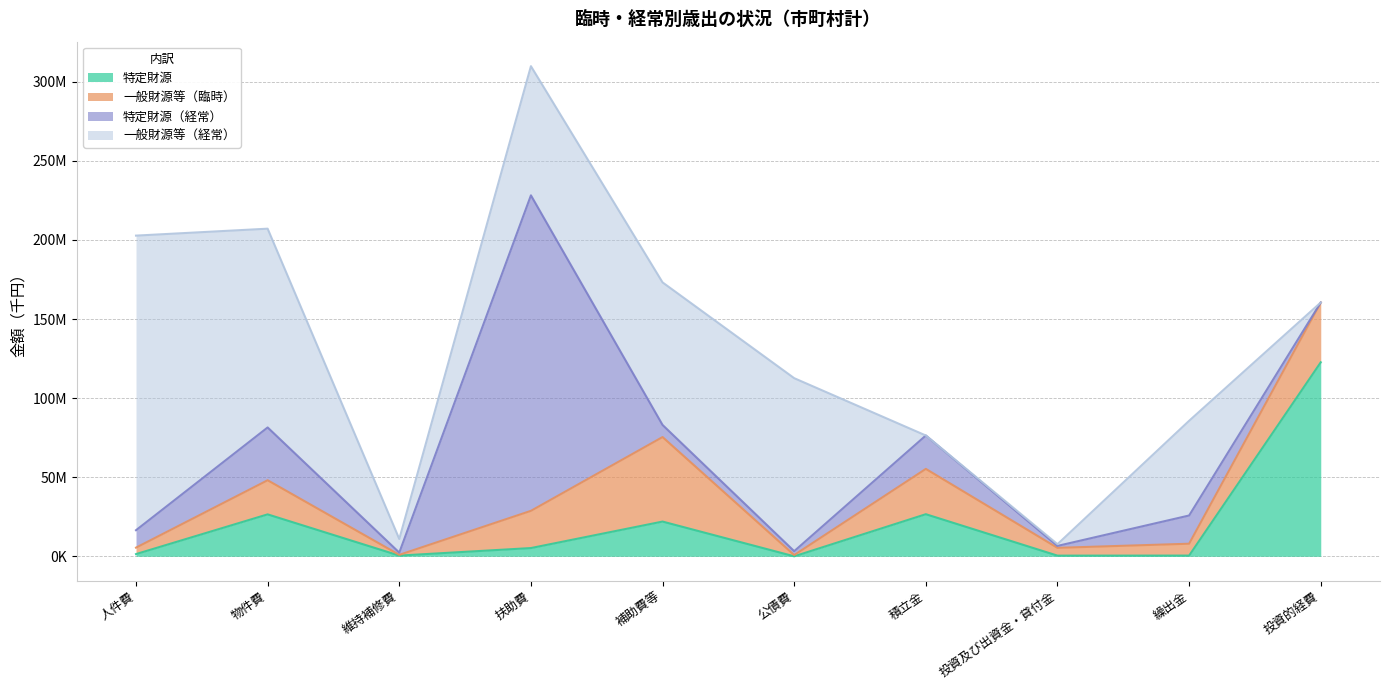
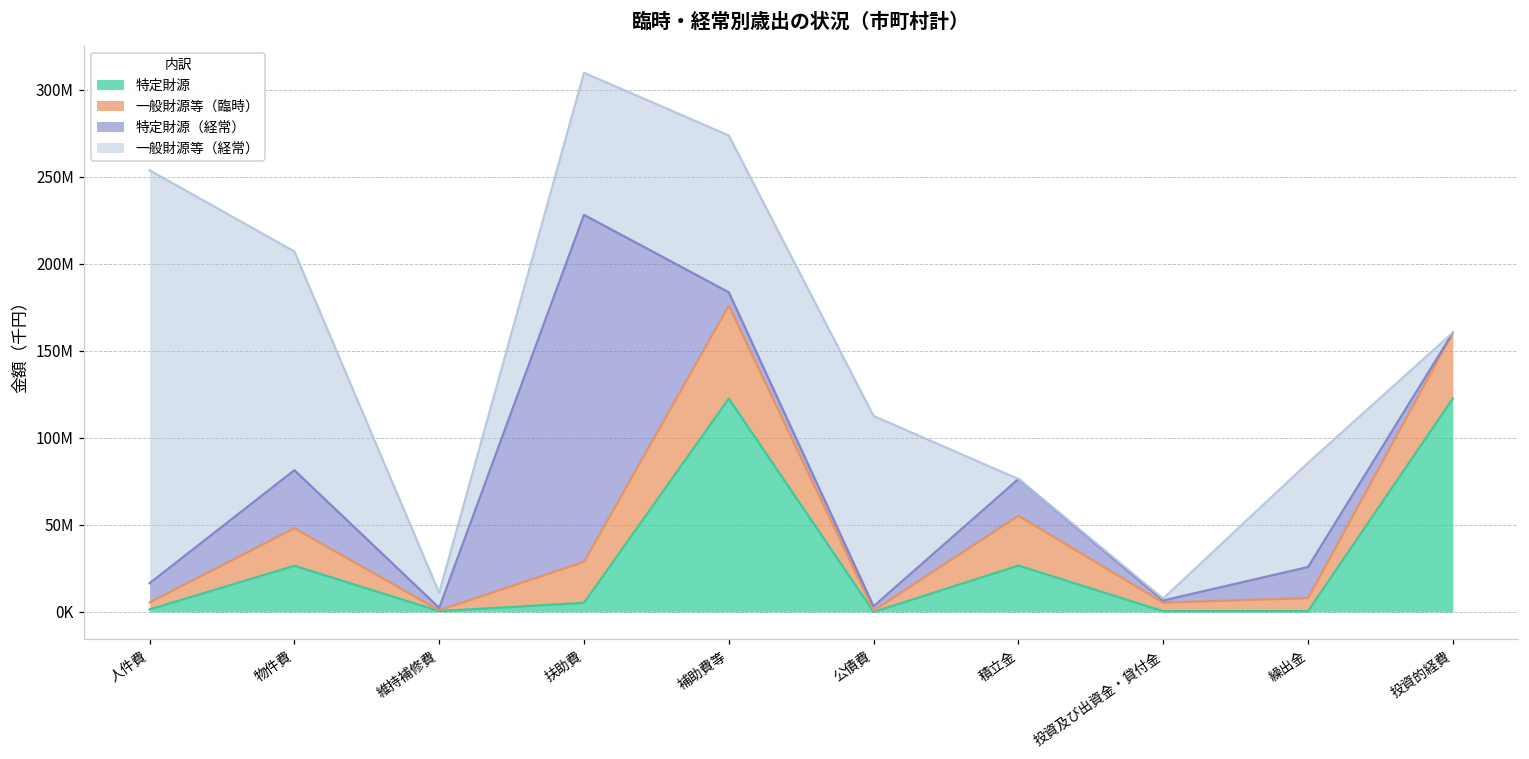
  {
    "特定財源": {
      "人件費": 1000000,
      "物件費": 27000000,
      "扶助費": 5000000,
-     "補助費等": 22000000,
+     "補助費等": 123000000,
      "積立金": 27000000,
      "投資及び出資金・貸付金": 0,
      "繰出金": 0,
      "投資的経費": 123000000
    },
    "一般財源等（臨時）": {
      "人件費": 4000000,
      "物件費": 22000000,
      "扶助費": 24000000,
      "補助費等": 53000000,
      "積立金": 29000000,
      "繰出金": 8000000
    },
    "特定財源（経常）": {
      "人件費": 11000000,
      "物件費": 33000000,
      "扶助費": 199000000,
      "補助費等": 8000000,
      "公債費": 2000000,
      "繰出金": 18000000
    },
    "一般財源等（経常）": {
-     "人件費": 186000000,
+     "人件費": 237000000,
      "物件費": 126000000,
      "維持補修費": 9000000,
      "扶助費": 82000000,
      "補助費等": 90000000,
      "公債費": 109000000,
      "繰出金": 60000000
    }
  }
